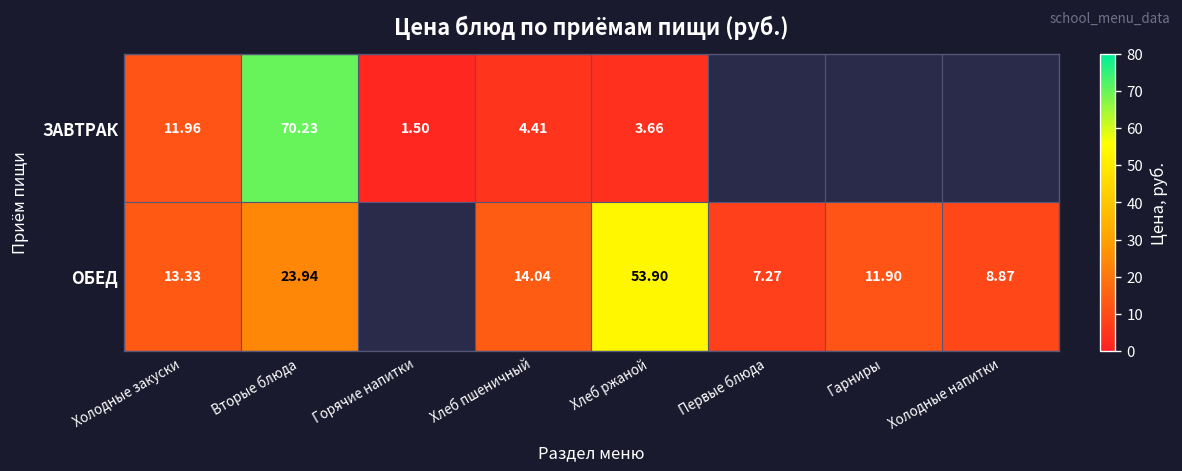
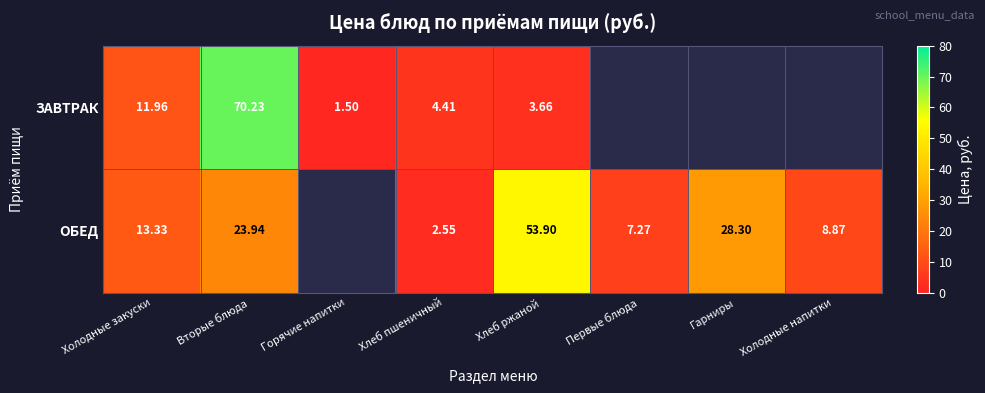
  {
    "ЗАВТРАК": {
      "Холодные закуски": 11.96,
      "Вторые блюда": 70.23,
      "Горячие напитки": 1.50,
      "Хлеб пшеничный": 4.41,
      "Хлеб ржаной": 3.66
    },
    "ОБЕД": {
      "Холодные закуски": 13.33,
      "Вторые блюда": 23.94,
-     "Хлеб пшеничный": 14.04,
+     "Хлеб пшеничный": 2.55,
      "Хлеб ржаной": 53.90,
      "Первые блюда": 7.27,
-     "Гарниры": 11.90,
+     "Гарниры": 28.30,
      "Холодные напитки": 8.87
    }
  }
